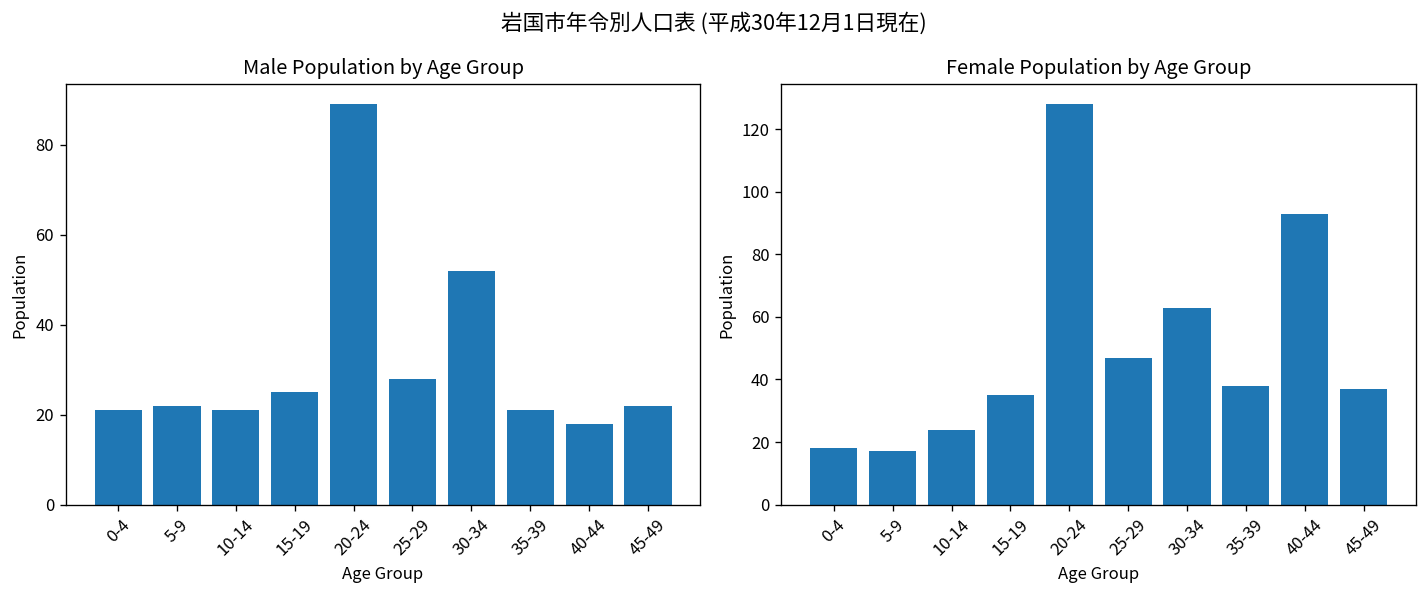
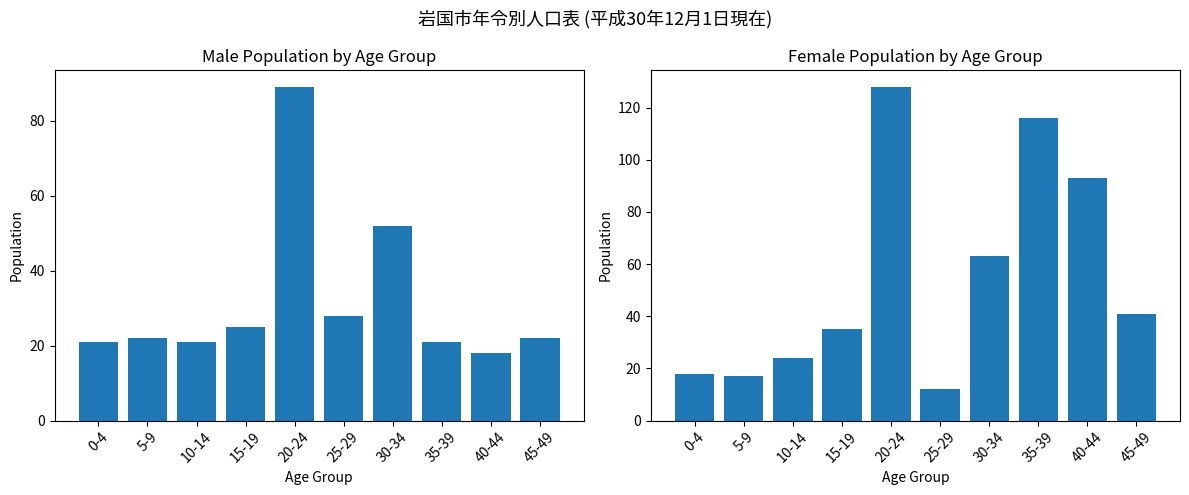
  {
    "Male Population by Age Group": {
      "0-4": 21,
      "5-9": 22,
      "10-14": 21,
      "15-19": 25,
      "20-24": 89,
      "25-29": 28,
      "30-34": 52,
      "35-39": 21,
      "40-44": 18,
      "45-49": 22
    },
    "Female Population by Age Group": {
      "0-4": 18,
      "5-9": 17,
      "10-14": 24,
      "15-19": 35,
      "20-24": 128,
-     "25-29": 47,
+     "25-29": 12,
      "30-34": 63,
-     "35-39": 38,
+     "35-39": 116,
      "40-44": 93,
-     "45-49": 37
+     "45-49": 41
    }
  }
